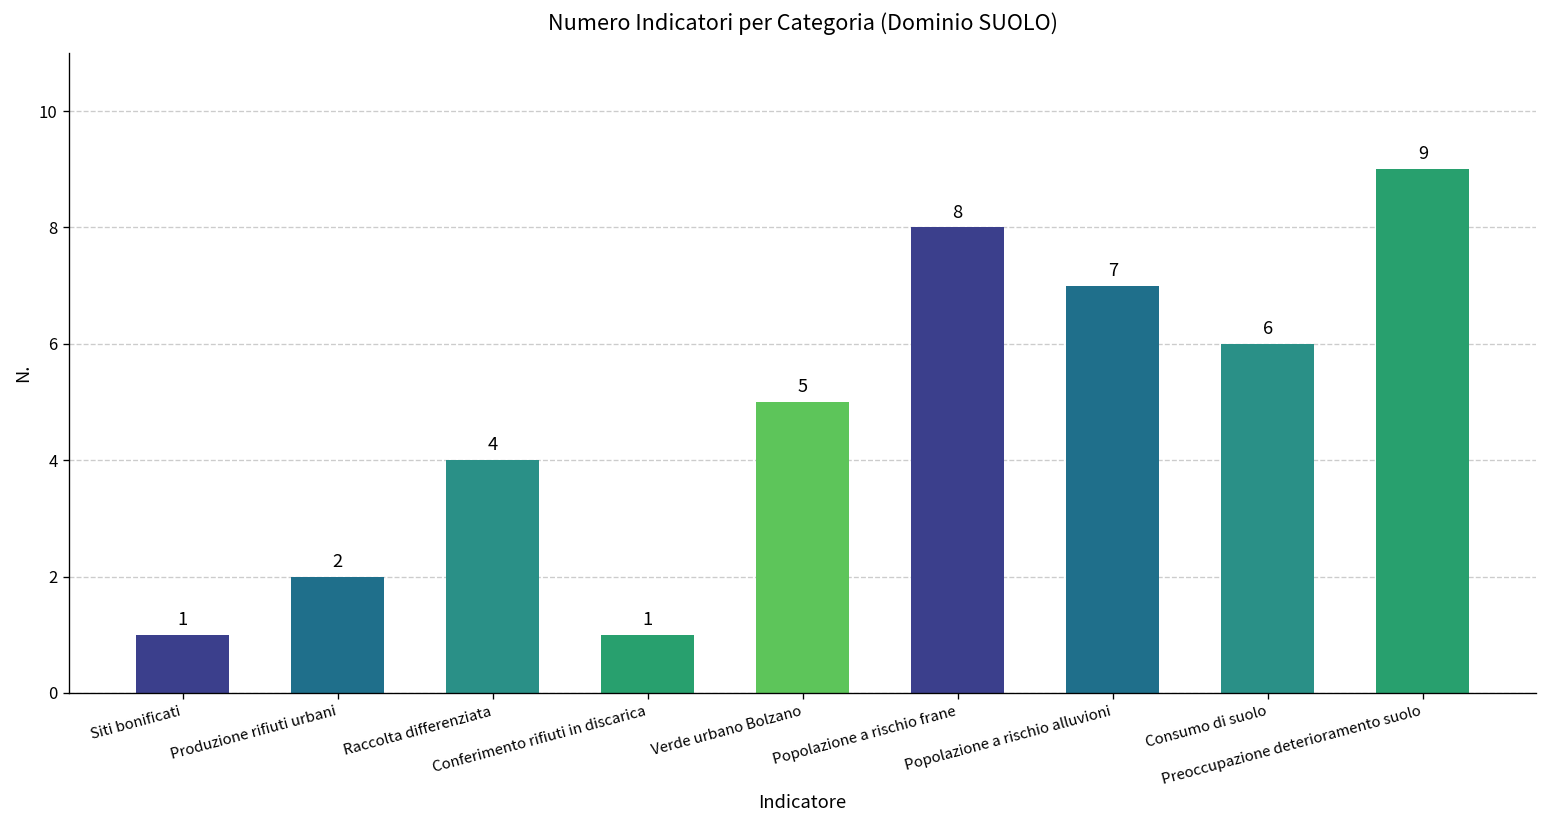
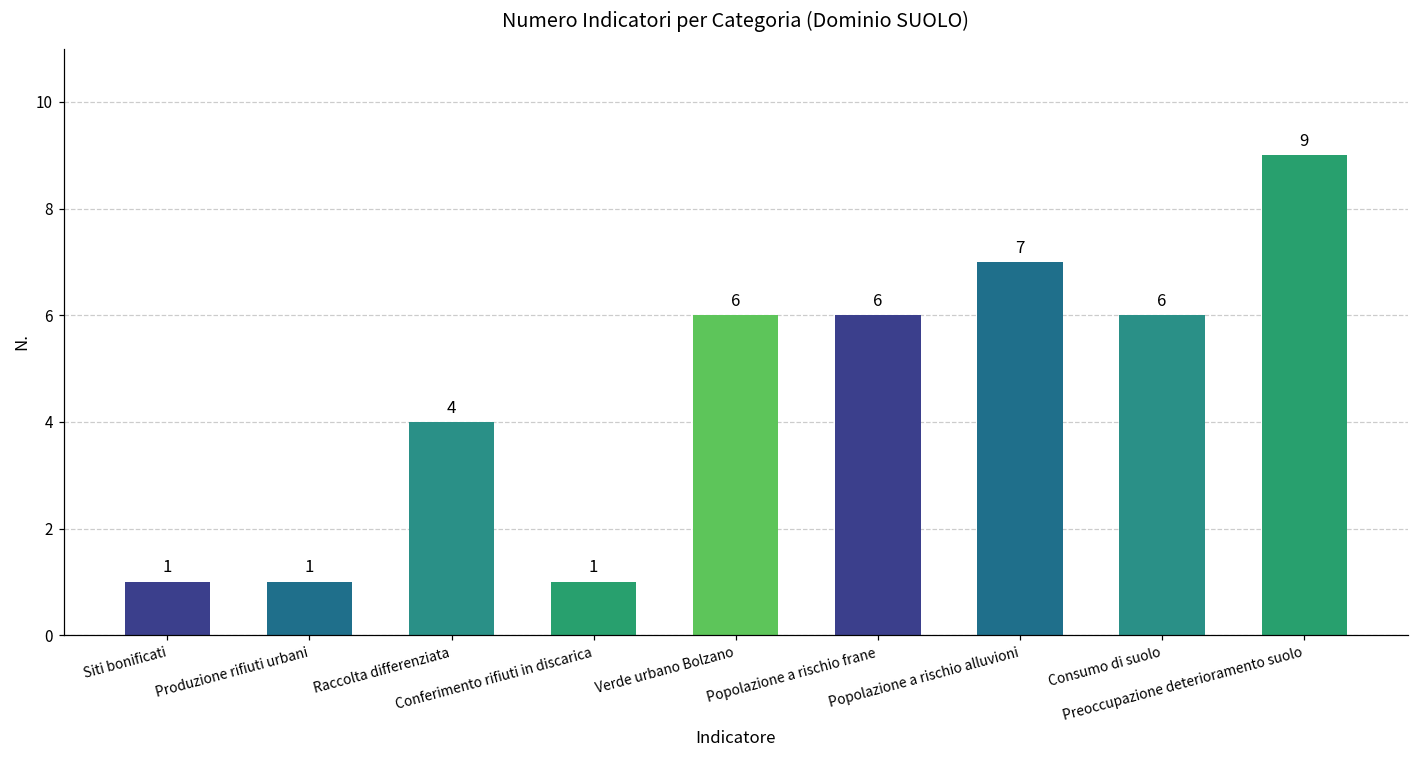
  {
    "Siti bonificati": 1,
-   "Produzione rifiuti urbani": 2,
+   "Produzione rifiuti urbani": 1,
    "Raccolta differenziata": 4,
    "Conferimento rifiuti in discarica": 1,
-   "Verde urbano Bolzano": 5,
-   "Popolazione a rischio frane": 8,
+   "Verde urbano Bolzano": 6,
+   "Popolazione a rischio frane": 6,
    "Popolazione a rischio alluvioni": 7,
    "Consumo di suolo": 6,
    "Preoccupazione deterioramento suolo": 9
  }
